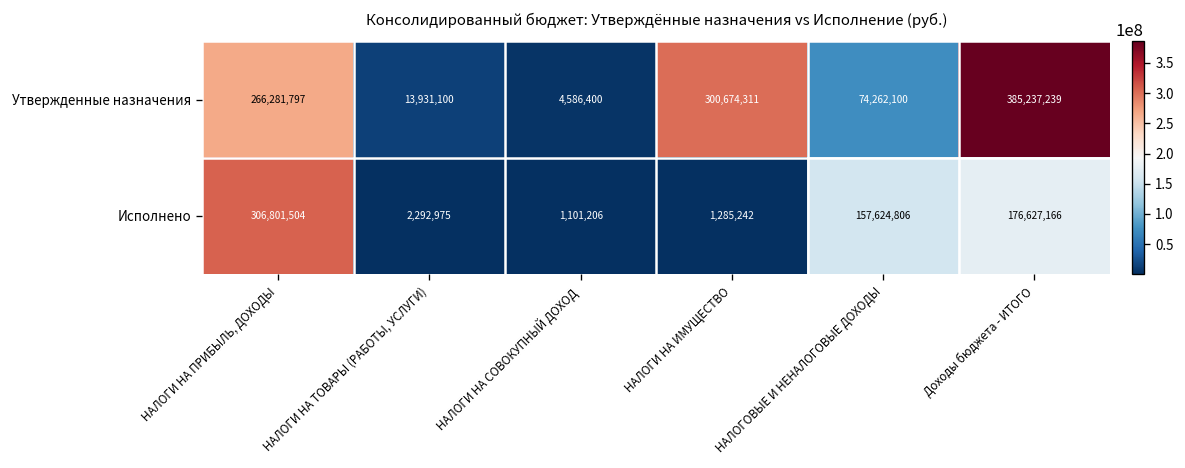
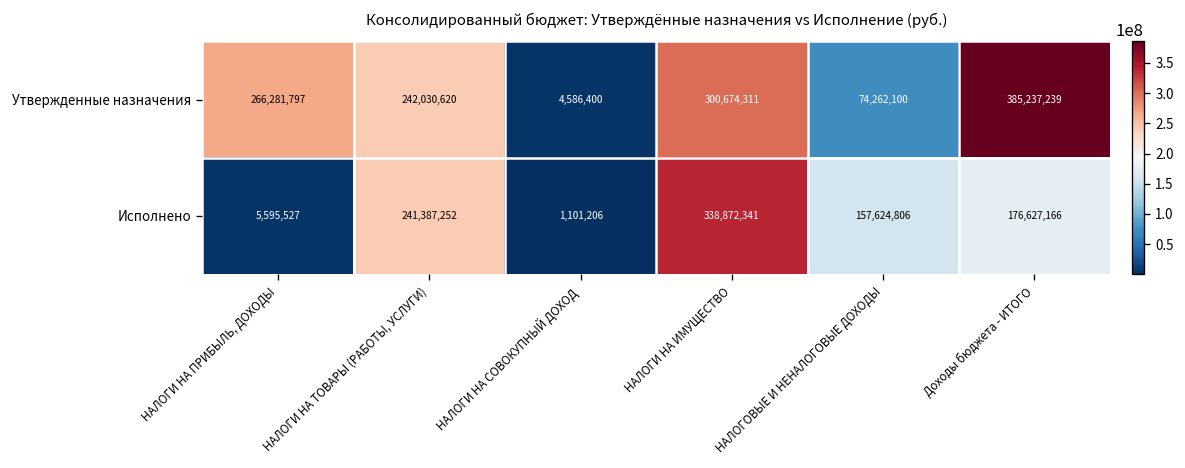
  {
    "Утвержденные назначения": {
      "НАЛОГИ НА ПРИБЫЛЬ, ДОХОДЫ": "266,281,797",
-     "НАЛОГИ НА ТОВАРЫ (РАБОТЫ, УСЛУГИ)": "13,931,100",
+     "НАЛОГИ НА ТОВАРЫ (РАБОТЫ, УСЛУГИ)": "242,030,620",
      "НАЛОГИ НА СОВОКУПНЫЙ ДОХОД": "4,586,400",
      "НАЛОГИ НА ИМУЩЕСТВО": "300,674,311",
      "НАЛОГОВЫЕ И НЕНАЛОГОВЫЕ ДОХОДЫ": "74,262,100",
      "Доходы бюджета - ИТОГО": "385,237,239"
    },
    "Исполнено": {
-     "НАЛОГИ НА ПРИБЫЛЬ, ДОХОДЫ": "306,801,504",
-     "НАЛОГИ НА ТОВАРЫ (РАБОТЫ, УСЛУГИ)": "2,292,975",
+     "НАЛОГИ НА ПРИБЫЛЬ, ДОХОДЫ": "5,595,527",
+     "НАЛОГИ НА ТОВАРЫ (РАБОТЫ, УСЛУГИ)": "241,387,252",
      "НАЛОГИ НА СОВОКУПНЫЙ ДОХОД": "1,101,206",
-     "НАЛОГИ НА ИМУЩЕСТВО": "1,285,242",
+     "НАЛОГИ НА ИМУЩЕСТВО": "338,872,341",
      "НАЛОГОВЫЕ И НЕНАЛОГОВЫЕ ДОХОДЫ": "157,624,806",
      "Доходы бюджета - ИТОГО": "176,627,166"
    }
  }
